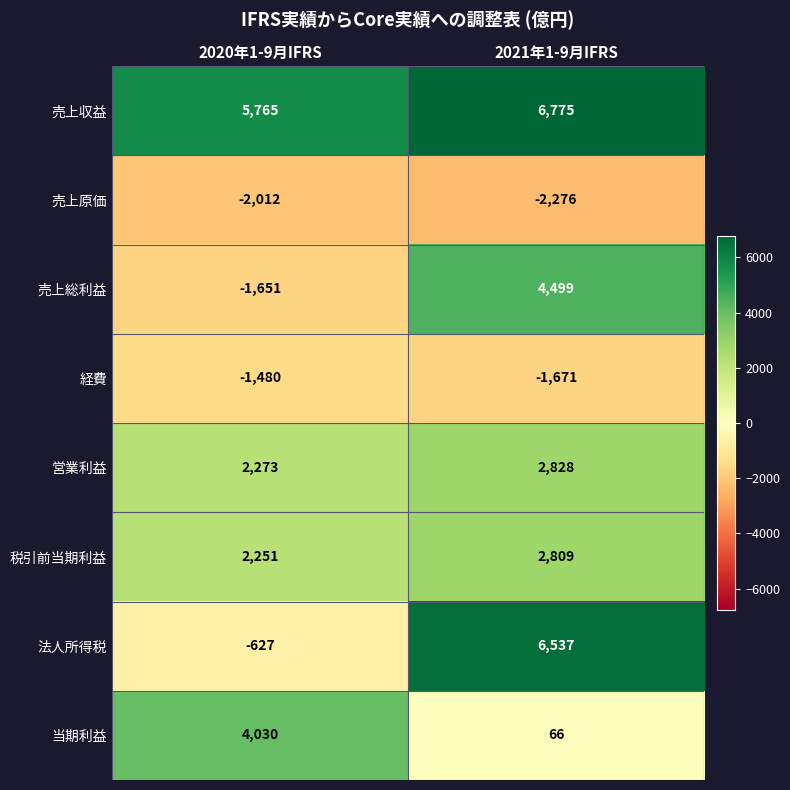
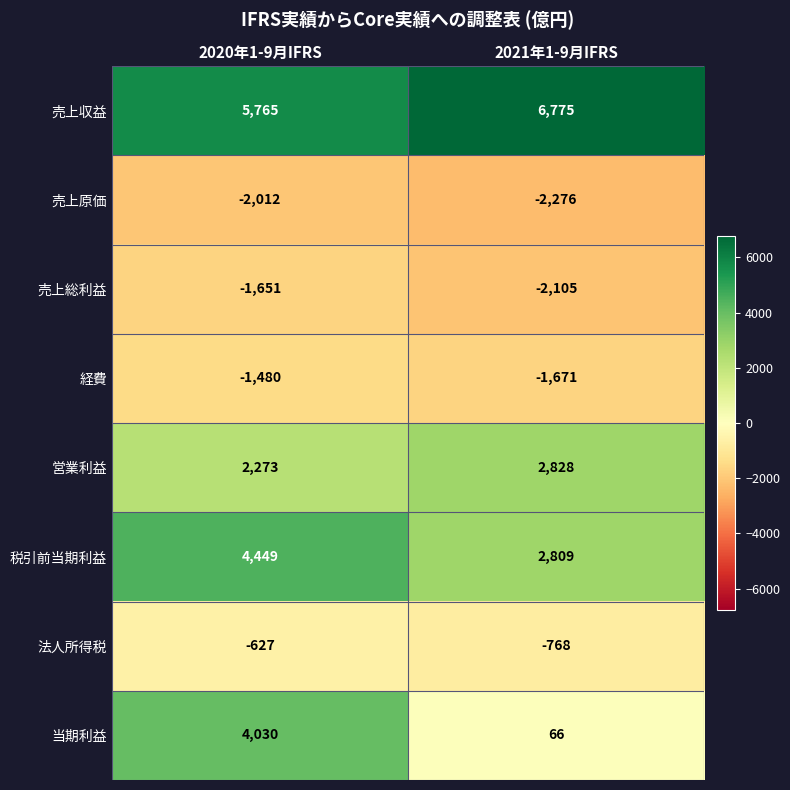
  {
    "売上収益": {
      "2020年1-9月IFRS": "5,765",
      "2021年1-9月IFRS": "6,775"
    },
    "売上原価": {
      "2020年1-9月IFRS": "-2,012",
      "2021年1-9月IFRS": "-2,276"
    },
    "売上総利益": {
      "2020年1-9月IFRS": "-1,651",
-     "2021年1-9月IFRS": "4,499"
+     "2021年1-9月IFRS": "-2,105"
    },
    "経費": {
      "2020年1-9月IFRS": "-1,480",
      "2021年1-9月IFRS": "-1,671"
    },
    "営業利益": {
      "2020年1-9月IFRS": "2,273",
      "2021年1-9月IFRS": "2,828"
    },
    "税引前当期利益": {
-     "2020年1-9月IFRS": "2,251",
+     "2020年1-9月IFRS": "4,449",
      "2021年1-9月IFRS": "2,809"
    },
    "法人所得税": {
      "2020年1-9月IFRS": "-627",
-     "2021年1-9月IFRS": "6,537"
+     "2021年1-9月IFRS": "-768"
    },
    "当期利益": {
      "2020年1-9月IFRS": "4,030",
      "2021年1-9月IFRS": "66"
    }
  }
